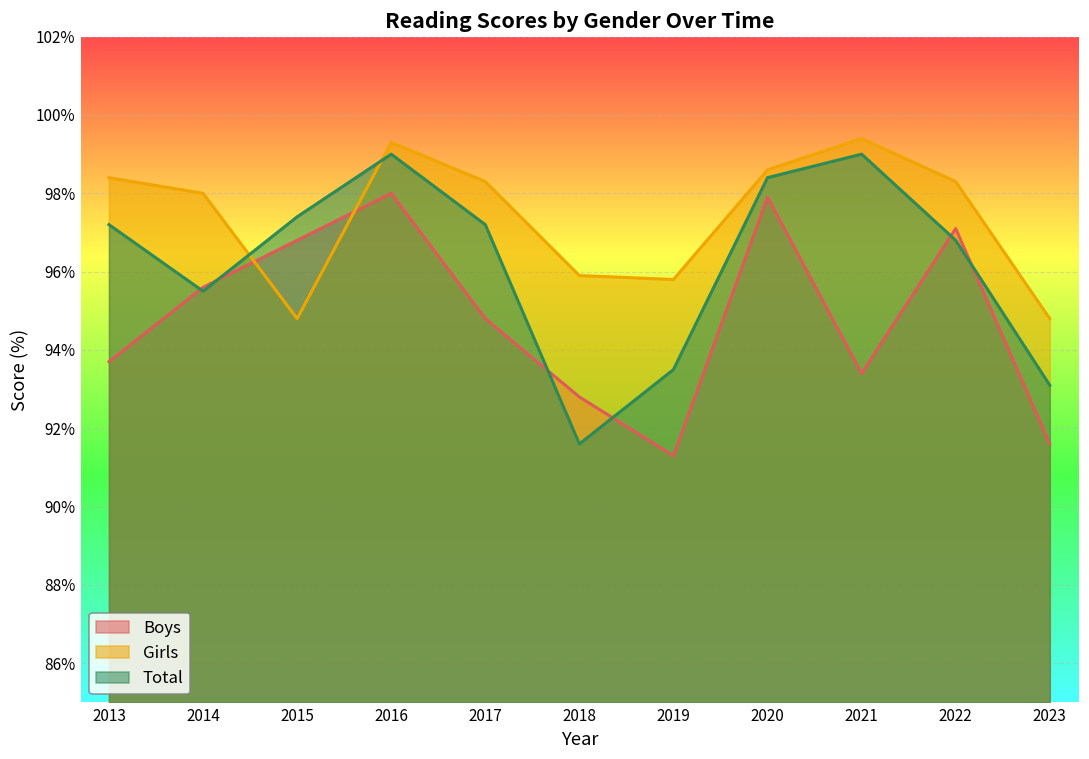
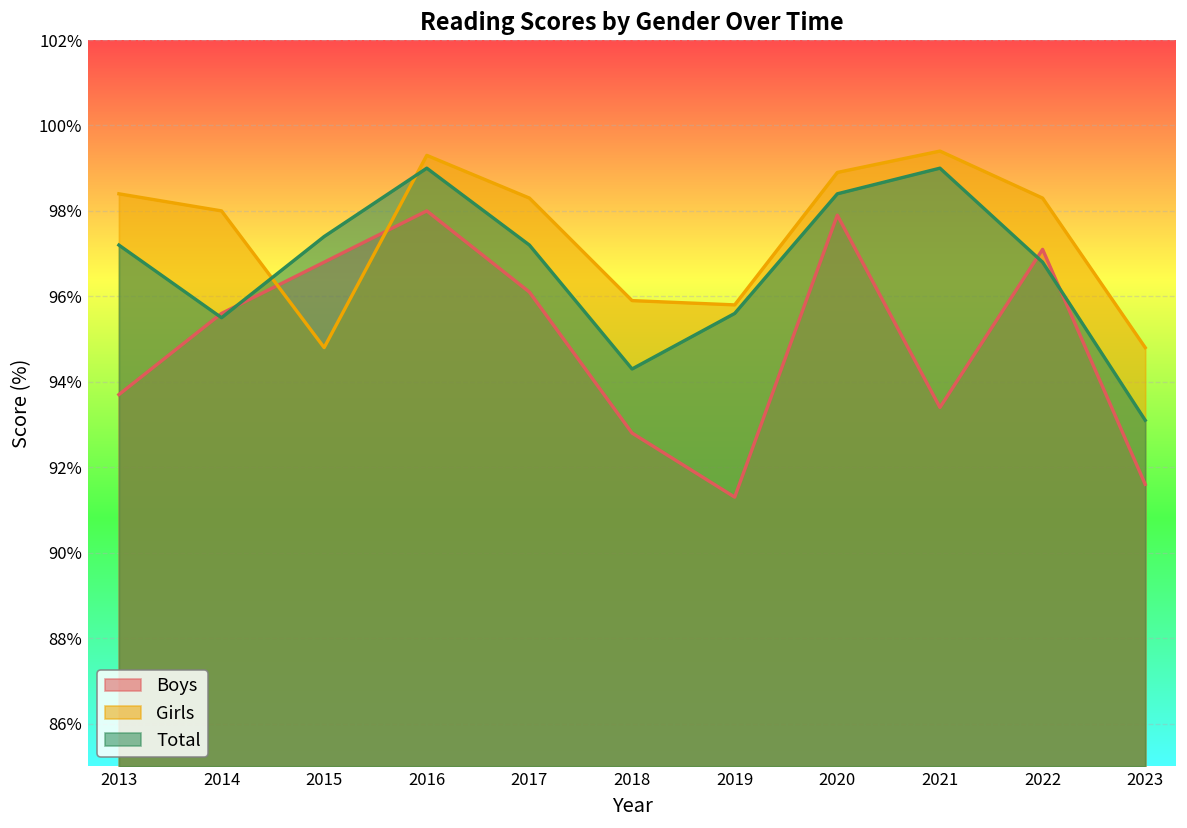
  {
    "Boys": {
      "2013": "93.7%",
      "2014": "95.6%",
      "2015": "96.8%",
      "2016": "98.0%",
-     "2017": "94.8%",
+     "2017": "96.1%",
      "2018": "92.8%",
      "2019": "91.3%",
      "2020": "97.9%",
      "2021": "93.4%",
      "2022": "97.1%",
      "2023": "91.6%"
    },
    "Girls": {
      "2013": "98.4%",
      "2014": "98.0%",
      "2015": "94.8%",
      "2016": "99.3%",
      "2017": "98.3%",
      "2018": "95.9%",
      "2019": "95.8%",
-     "2020": "98.6%",
+     "2020": "98.9%",
      "2021": "99.4%",
      "2022": "98.3%",
      "2023": "94.8%"
    },
    "Total": {
      "2013": "97.2%",
      "2014": "95.5%",
      "2015": "97.4%",
      "2016": "99.0%",
      "2017": "97.2%",
-     "2018": "91.6%",
-     "2019": "93.5%",
+     "2018": "94.3%",
+     "2019": "95.6%",
      "2020": "98.4%",
      "2021": "99.0%",
      "2022": "96.8%",
      "2023": "93.1%"
    }
  }
